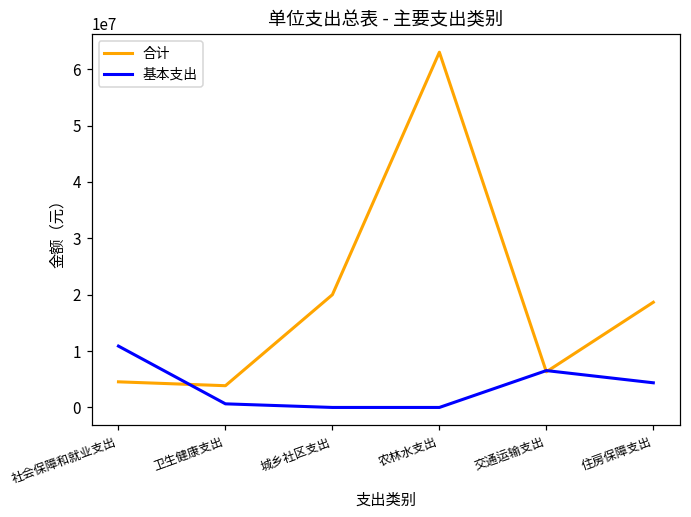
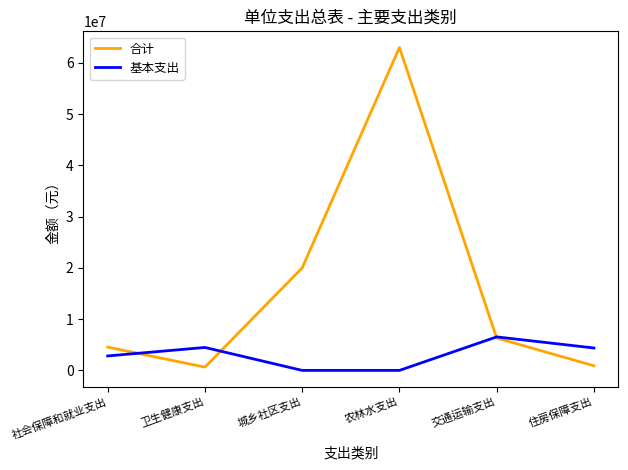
  {
    "合计": {
      "社会保障和就业支出": 5000000,
-     "卫生健康支出": 4000000,
+     "卫生健康支出": 1000000,
      "城乡社区支出": 20000000,
      "农林水支出": 63000000,
-     "住房保障支出": 19000000
+     "住房保障支出": 1000000
    },
    "基本支出": {
-     "社会保障和就业支出": 11000000,
-     "卫生健康支出": 1000000,
+     "社会保障和就业支出": 3000000,
+     "卫生健康支出": 4000000,
      "城乡社区支出": 0,
      "农林水支出": 0,
      "住房保障支出": 4000000
    }
  }
